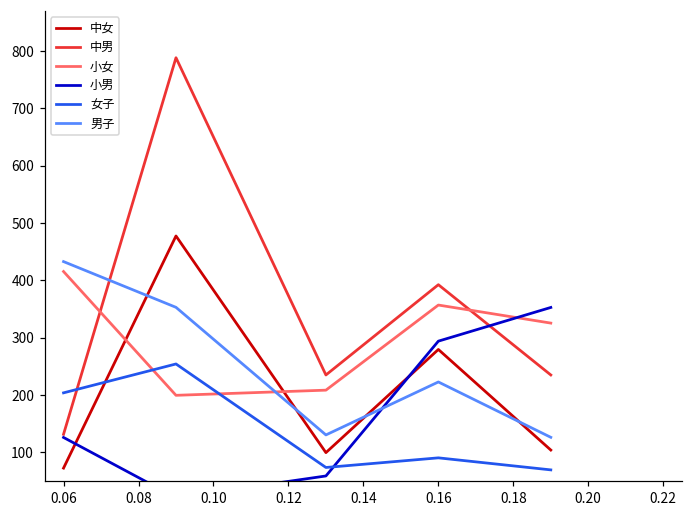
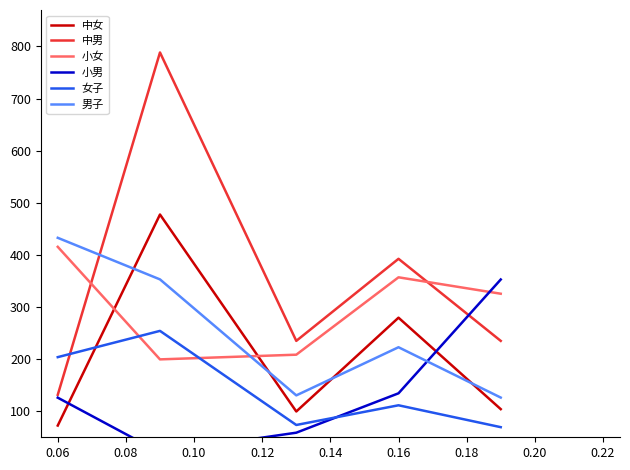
  {
    "中女": {
      "0.06": 70,
      "0.16": 280
    },
    "中男": {
      "0.06": 130,
      "0.16": 390
    },
    "小女": {
      "0.06": 420,
      "0.16": 360
    },
    "小男": {
      "0.06": 130,
-     "0.16": 290
+     "0.16": 130
    },
    "女子": {
      "0.06": 200,
-     "0.16": 90
+     "0.16": 110
    },
    "男子": {
      "0.06": 430,
      "0.16": 220
    }
  }
